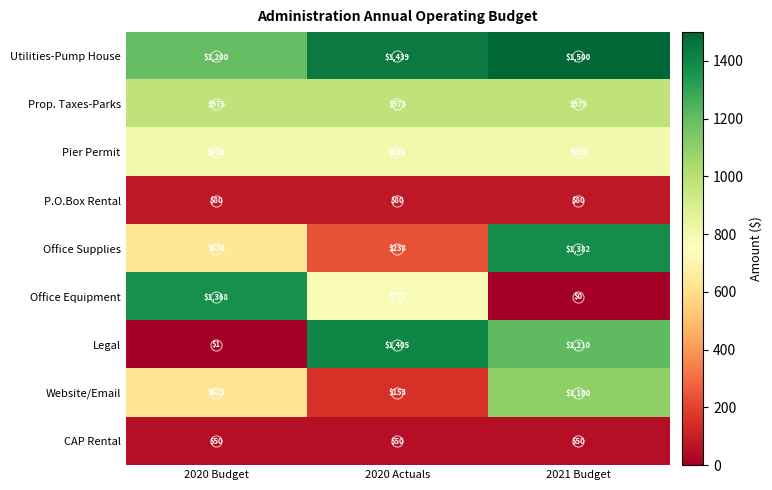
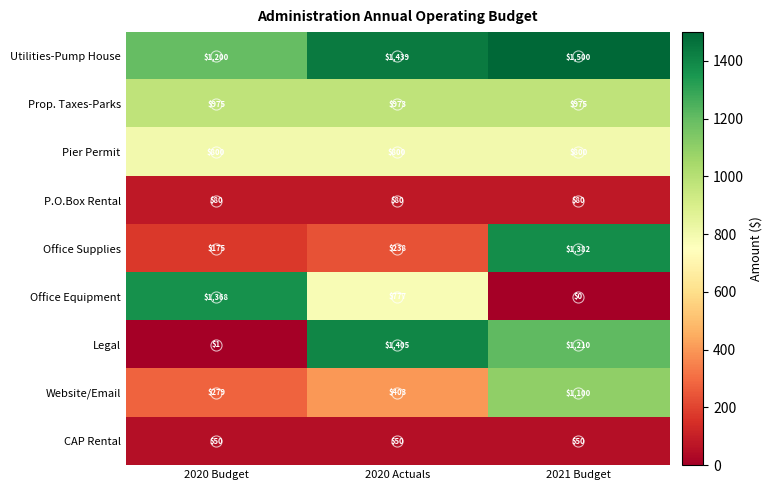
  {
    "Office Supplies": {
-     "2020 Budget": "$638"
+     "2020 Budget": "$175"
    },
    "Website/Email": {
-     "2020 Budget": "$625",
-     "2020 Actuals": "$153"
+     "2020 Budget": "$279",
+     "2020 Actuals": "$403"
    }
  }
